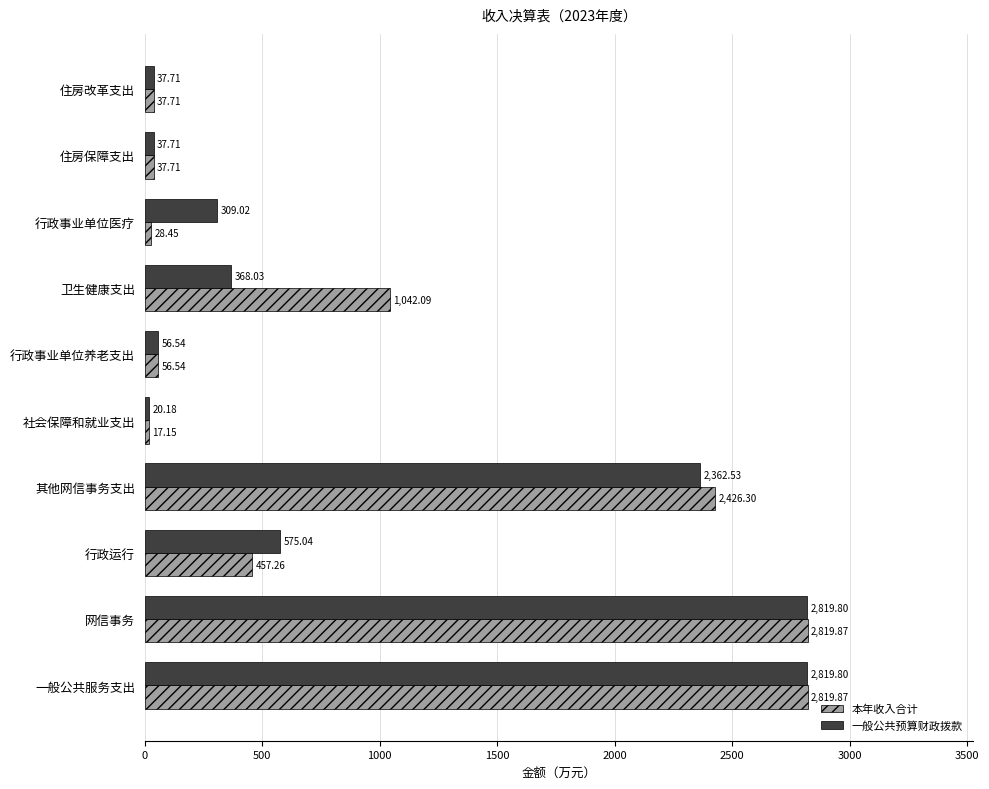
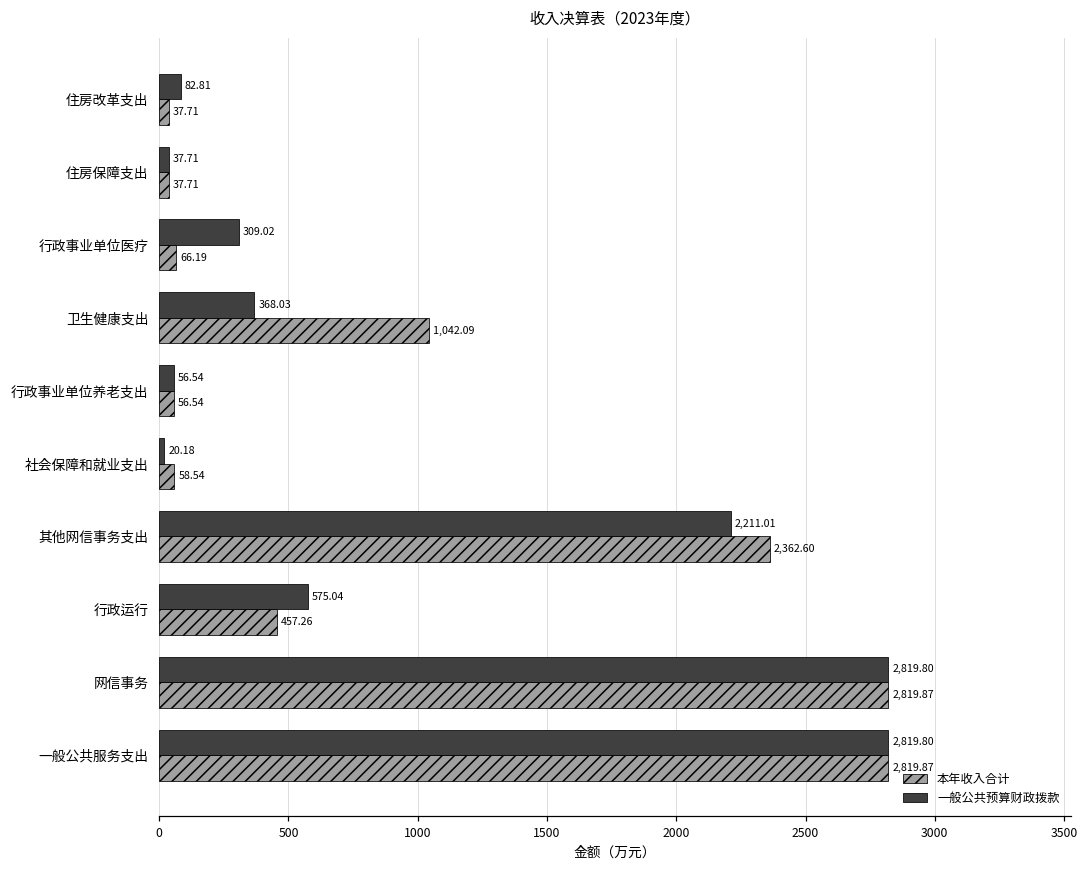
  {
    "本年收入合计": {
      "住房改革支出": "37.71",
      "住房保障支出": "37.71",
-     "行政事业单位医疗": "28.45",
+     "行政事业单位医疗": "66.19",
      "卫生健康支出": "1,042.09",
      "行政事业单位养老支出": "56.54",
-     "社会保障和就业支出": "17.15",
-     "其他网信事务支出": "2,426.30",
+     "社会保障和就业支出": "58.54",
+     "其他网信事务支出": "2,362.60",
      "行政运行": "457.26",
      "网信事务": "2,819.87",
      "一般公共服务支出": "2,819.87"
    },
    "一般公共预算财政拨款": {
-     "住房改革支出": "37.71",
+     "住房改革支出": "82.81",
      "住房保障支出": "37.71",
      "行政事业单位医疗": "309.02",
      "卫生健康支出": "368.03",
      "行政事业单位养老支出": "56.54",
      "社会保障和就业支出": "20.18",
-     "其他网信事务支出": "2,362.53",
+     "其他网信事务支出": "2,211.01",
      "行政运行": "575.04",
      "网信事务": "2,819.80",
      "一般公共服务支出": "2,819.80"
    }
  }
